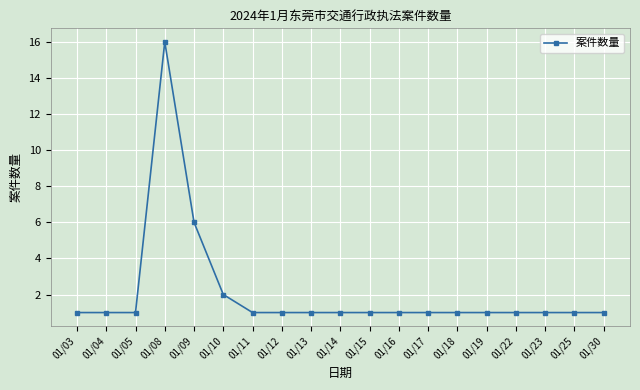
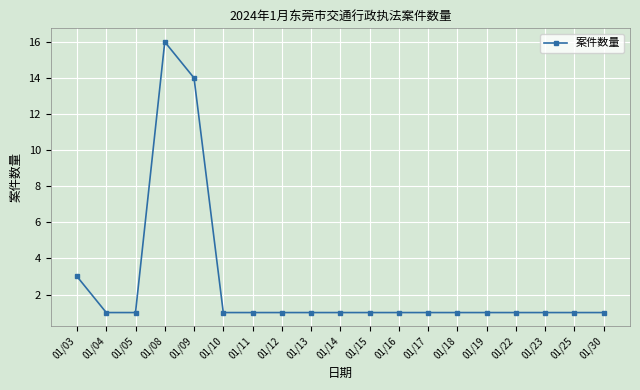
  {
-   "01/03": 1,
+   "01/03": 3,
    "01/04": 1,
    "01/05": 1,
    "01/08": 16,
-   "01/09": 6,
-   "01/10": 2,
+   "01/09": 14,
+   "01/10": 1,
    "01/11": 1,
    "01/12": 1,
    "01/13": 1,
    "01/14": 1,
    "01/15": 1,
    "01/16": 1,
    "01/17": 1,
    "01/18": 1,
    "01/19": 1,
    "01/22": 1,
    "01/23": 1,
    "01/25": 1,
    "01/30": 1
  }
